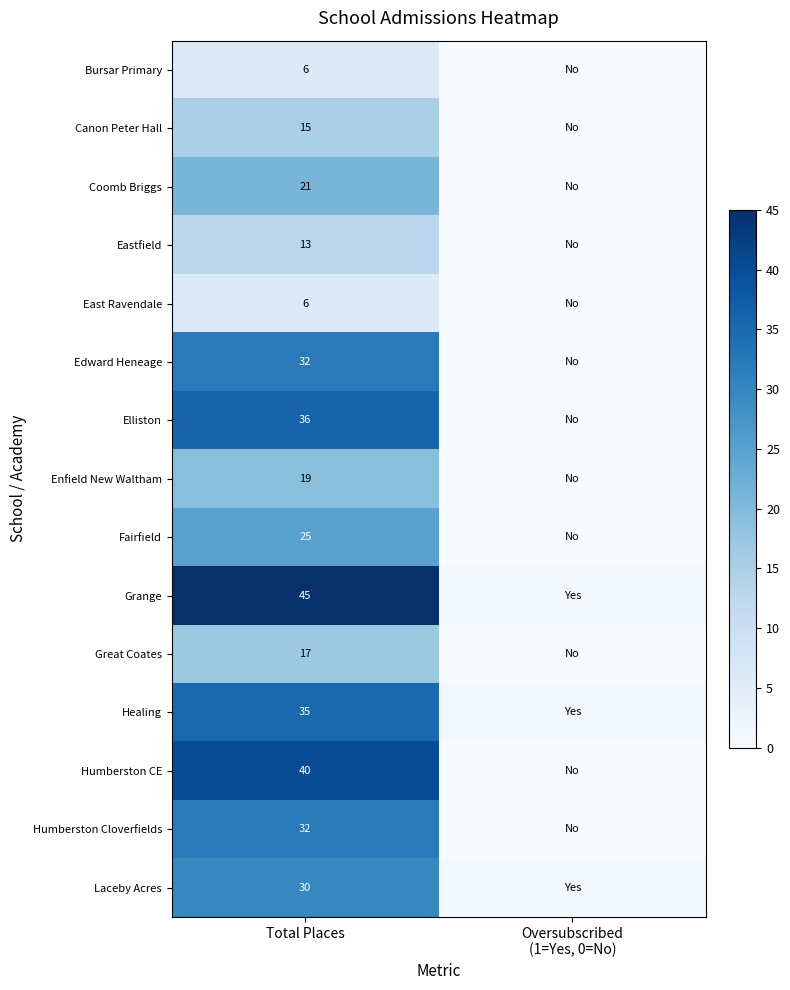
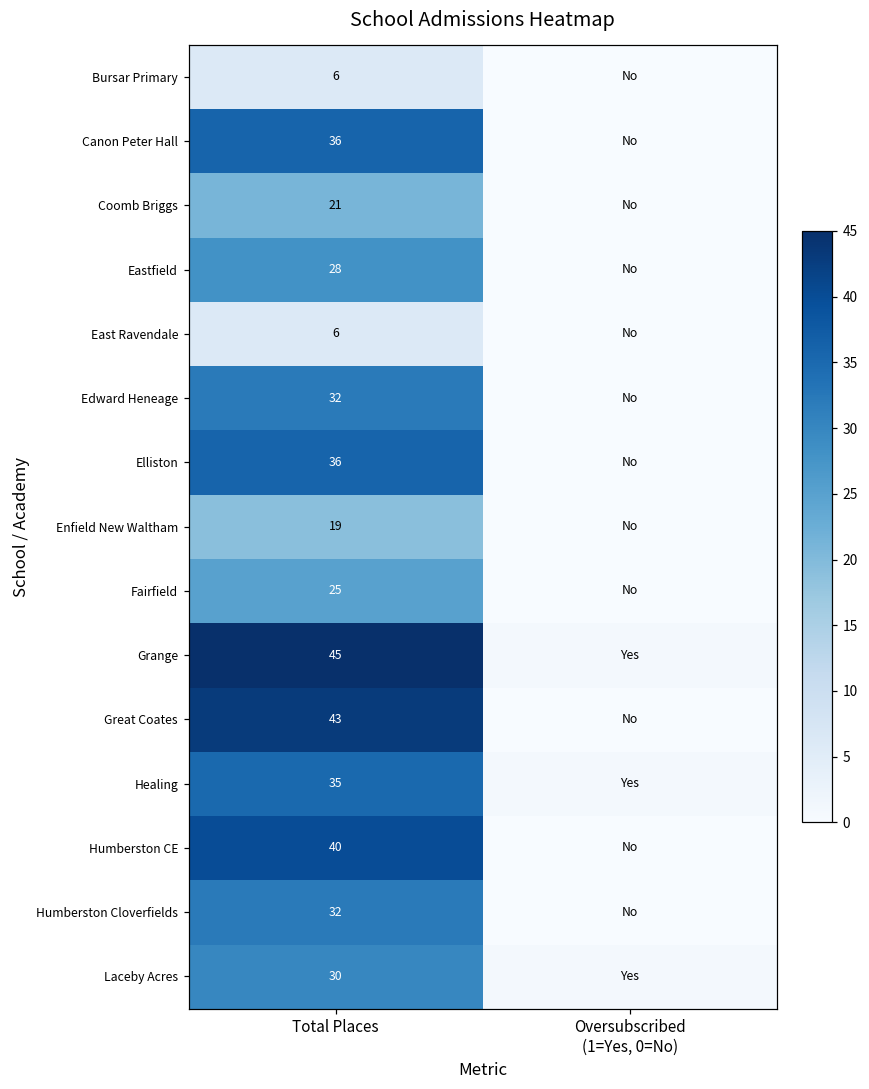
  {
    "Bursar Primary": {
      "Total Places": 6
    },
    "Canon Peter Hall": {
-     "Total Places": 15
+     "Total Places": 36
    },
    "Coomb Briggs": {
      "Total Places": 21
    },
    "Eastfield": {
-     "Total Places": 13
+     "Total Places": 28
    },
    "East Ravendale": {
      "Total Places": 6
    },
    "Edward Heneage": {
      "Total Places": 32
    },
    "Elliston": {
      "Total Places": 36
    },
    "Enfield New Waltham": {
      "Total Places": 19
    },
    "Fairfield": {
      "Total Places": 25
    },
    "Grange": {
      "Total Places": 45
    },
    "Great Coates": {
-     "Total Places": 17
+     "Total Places": 43
    },
    "Healing": {
      "Total Places": 35
    },
    "Humberston CE": {
      "Total Places": 40
    },
    "Humberston Cloverfields": {
      "Total Places": 32
    },
    "Laceby Acres": {
      "Total Places": 30
    }
  }
